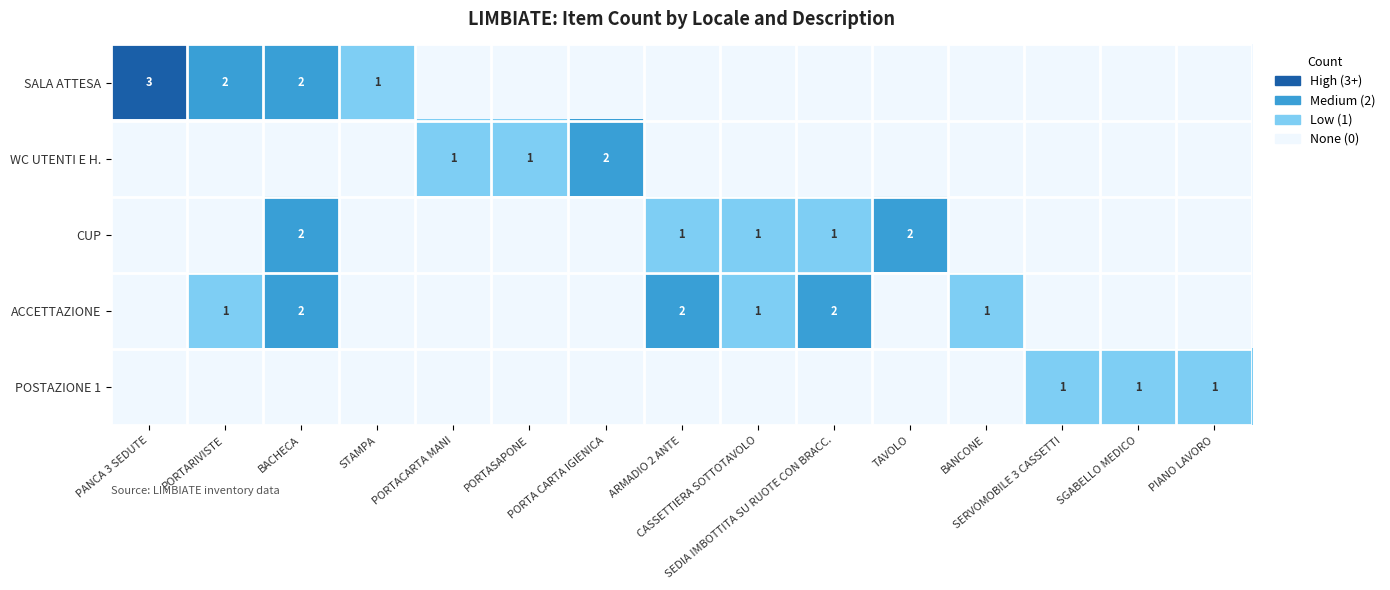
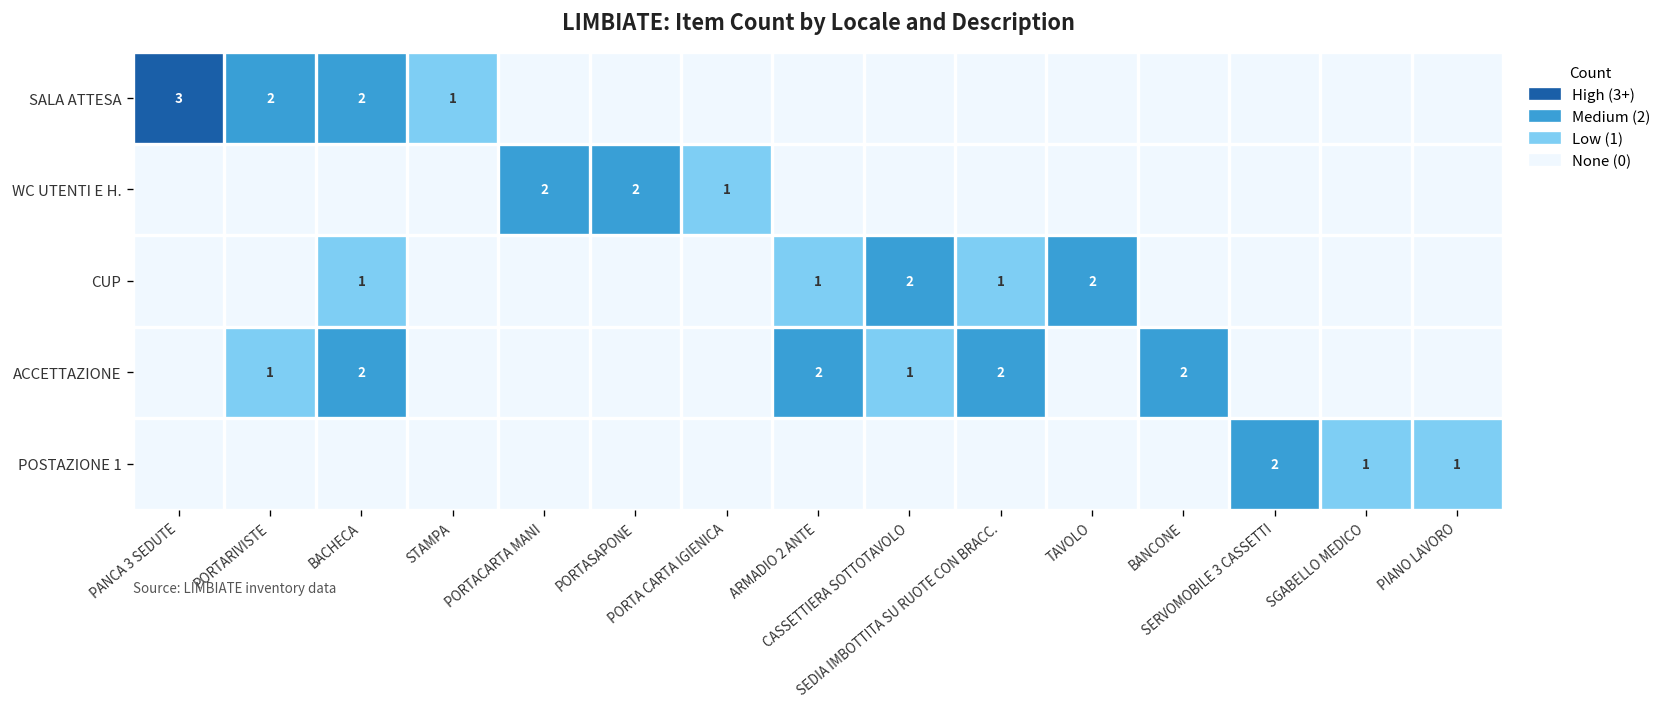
  {
    "SALA ATTESA": {
      "PANCA 3 SEDUTE": 3,
      "PORTARIVISTE": 2,
      "BACHECA": 2,
      "STAMPA": 1
    },
    "WC UTENTI E H.": {
-     "PORTACARTA MANI": 1,
-     "PORTASAPONE": 1,
-     "PORTA CARTA IGIENICA": 2
+     "PORTACARTA MANI": 2,
+     "PORTASAPONE": 2,
+     "PORTA CARTA IGIENICA": 1
    },
    "CUP": {
-     "BACHECA": 2,
+     "BACHECA": 1,
      "ARMADIO 2 ANTE": 1,
-     "CASSETTIERA SOTTOTAVOLO": 1,
+     "CASSETTIERA SOTTOTAVOLO": 2,
      "SEDIA IMBOTTITA SU RUOTE CON BRACC.": 1,
      "TAVOLO": 2
    },
    "ACCETTAZIONE": {
      "PORTARIVISTE": 1,
      "BACHECA": 2,
      "ARMADIO 2 ANTE": 2,
      "CASSETTIERA SOTTOTAVOLO": 1,
      "SEDIA IMBOTTITA SU RUOTE CON BRACC.": 2,
-     "BANCONE": 1
+     "BANCONE": 2
    },
    "POSTAZIONE 1": {
-     "SERVOMOBILE 3 CASSETTI": 1,
+     "SERVOMOBILE 3 CASSETTI": 2,
      "SGABELLO MEDICO": 1,
      "PIANO LAVORO": 1
    }
  }
